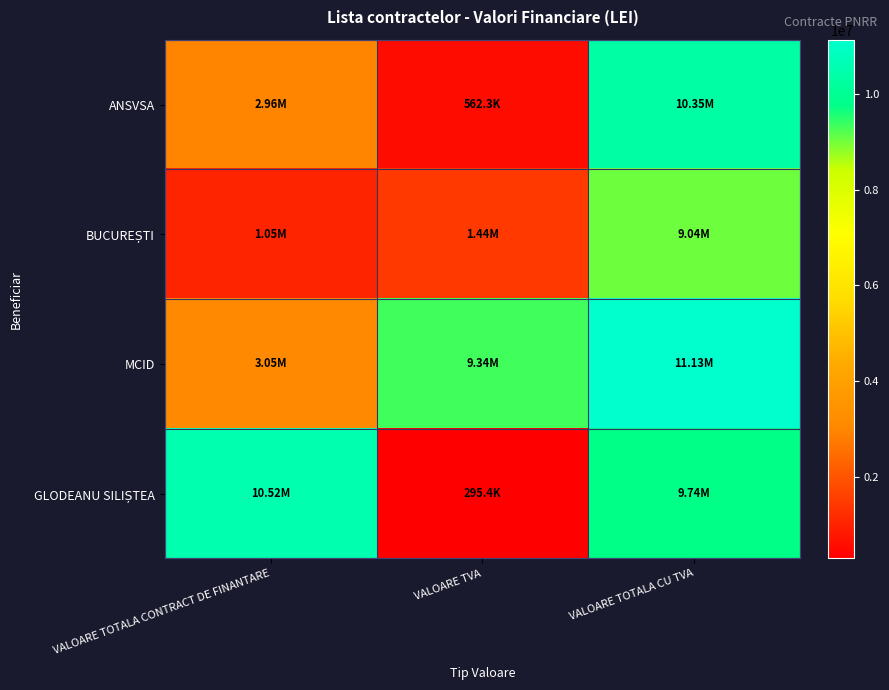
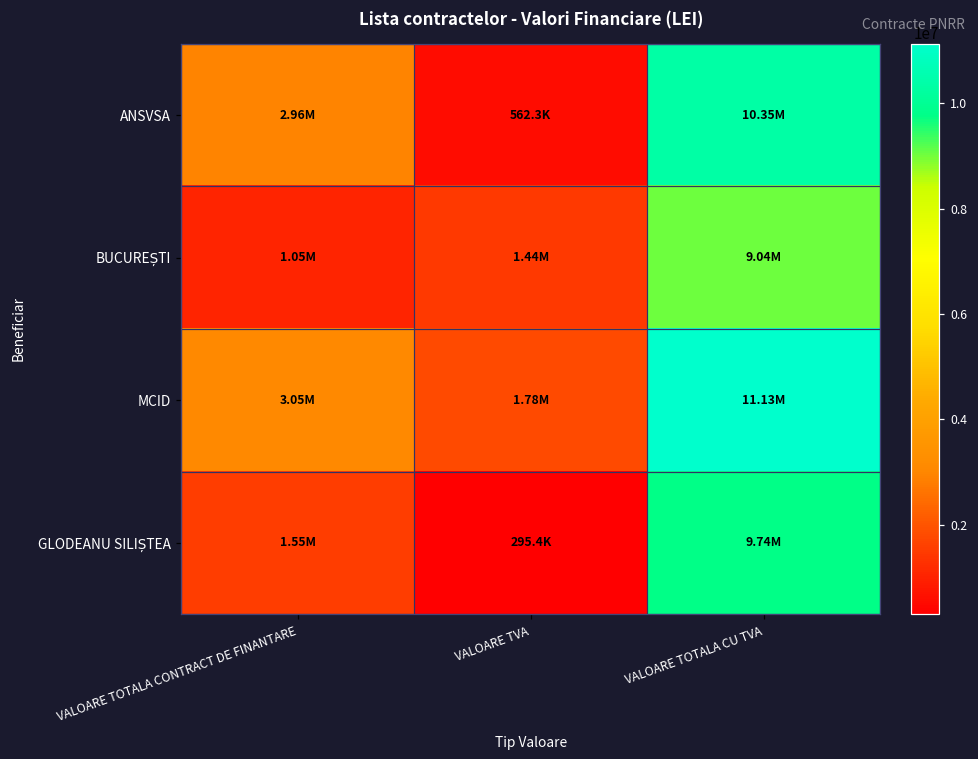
  {
    "ANSVSA": {
      "VALOARE TOTALA CONTRACT DE FINANTARE": "2.96M",
      "VALOARE TVA": "562.3K",
      "VALOARE TOTALA CU TVA": "10.35M"
    },
    "BUCUREȘTI": {
      "VALOARE TOTALA CONTRACT DE FINANTARE": "1.05M",
      "VALOARE TVA": "1.44M",
      "VALOARE TOTALA CU TVA": "9.04M"
    },
    "MCID": {
      "VALOARE TOTALA CONTRACT DE FINANTARE": "3.05M",
-     "VALOARE TVA": "9.34M",
+     "VALOARE TVA": "1.78M",
      "VALOARE TOTALA CU TVA": "11.13M"
    },
    "GLODEANU SILIȘTEA": {
-     "VALOARE TOTALA CONTRACT DE FINANTARE": "10.52M",
+     "VALOARE TOTALA CONTRACT DE FINANTARE": "1.55M",
      "VALOARE TVA": "295.4K",
      "VALOARE TOTALA CU TVA": "9.74M"
    }
  }
